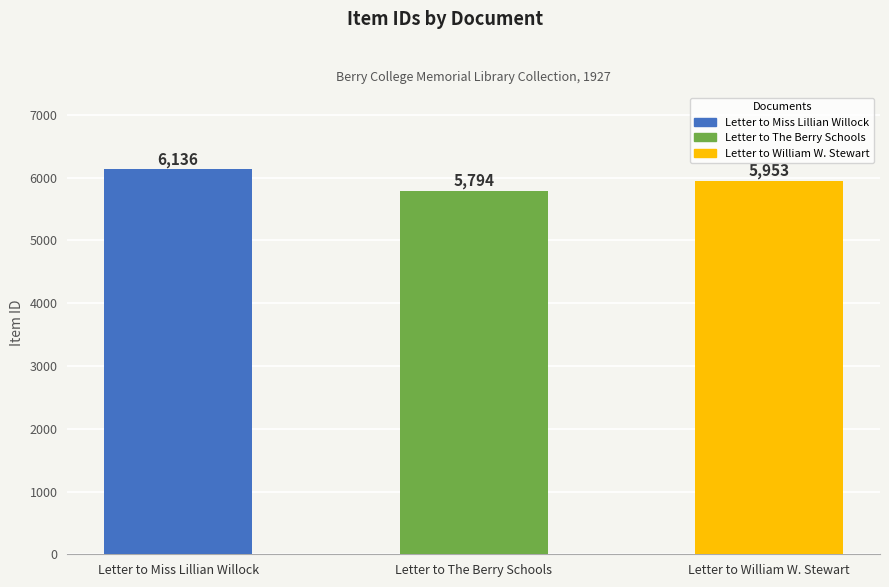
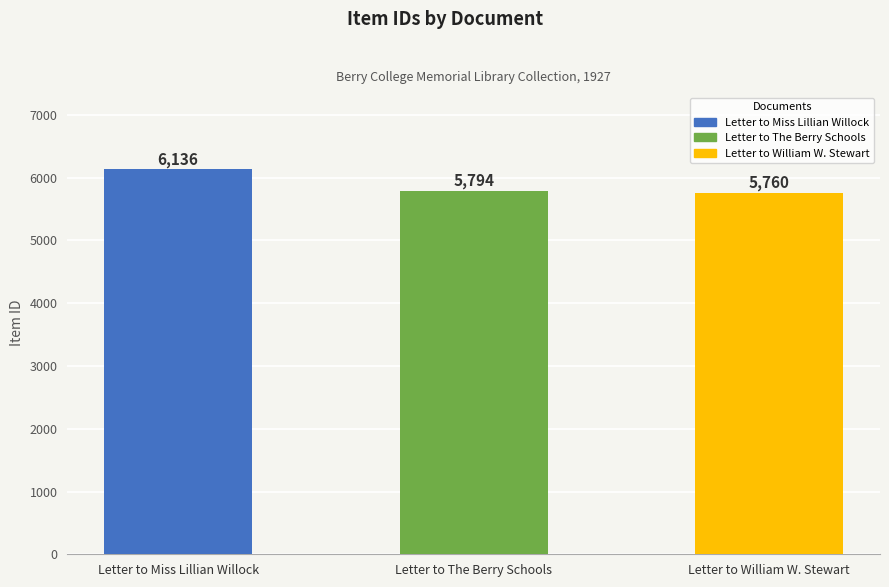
  {
    "Letter to Miss Lillian Willock": "6,136",
    "Letter to The Berry Schools": "5,794",
-   "Letter to William W. Stewart": "5,953"
+   "Letter to William W. Stewart": "5,760"
  }
